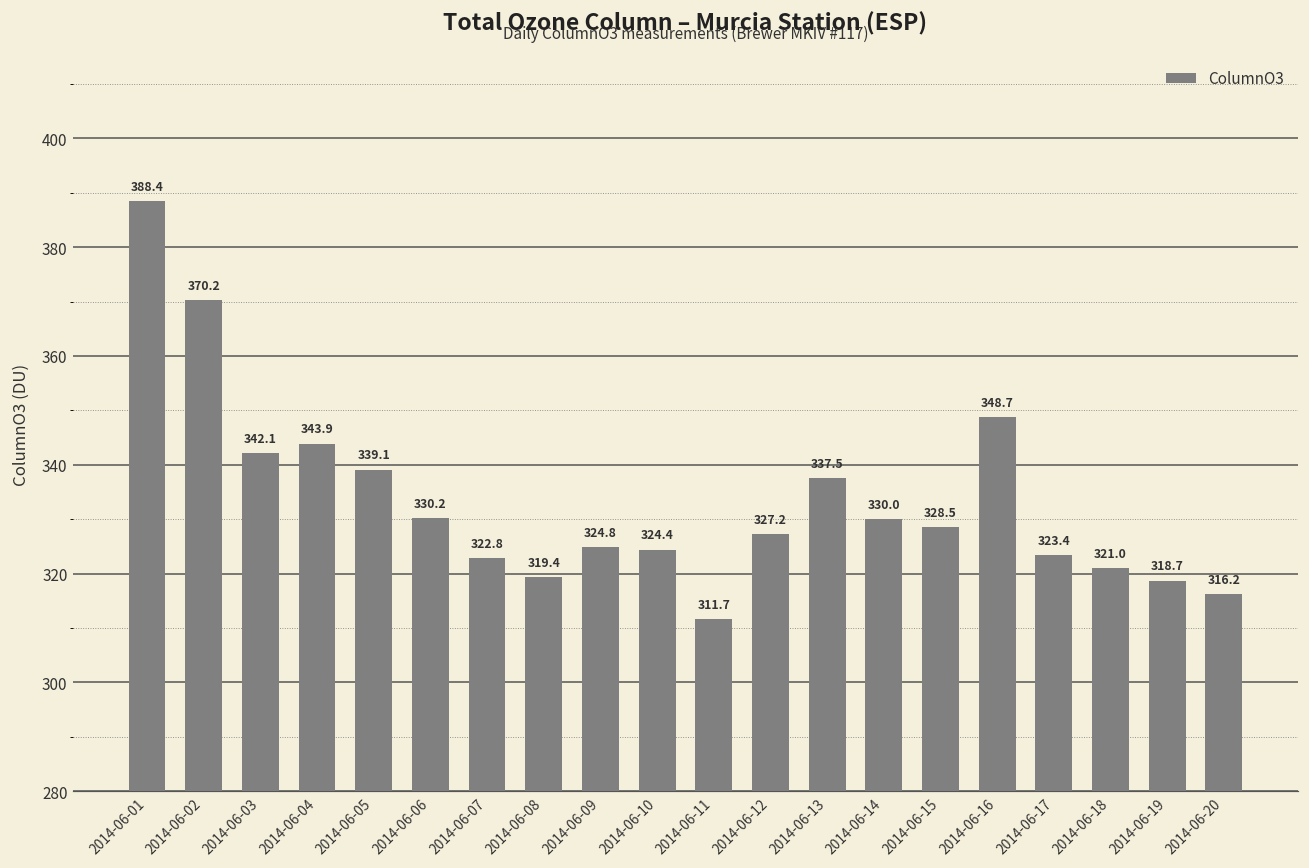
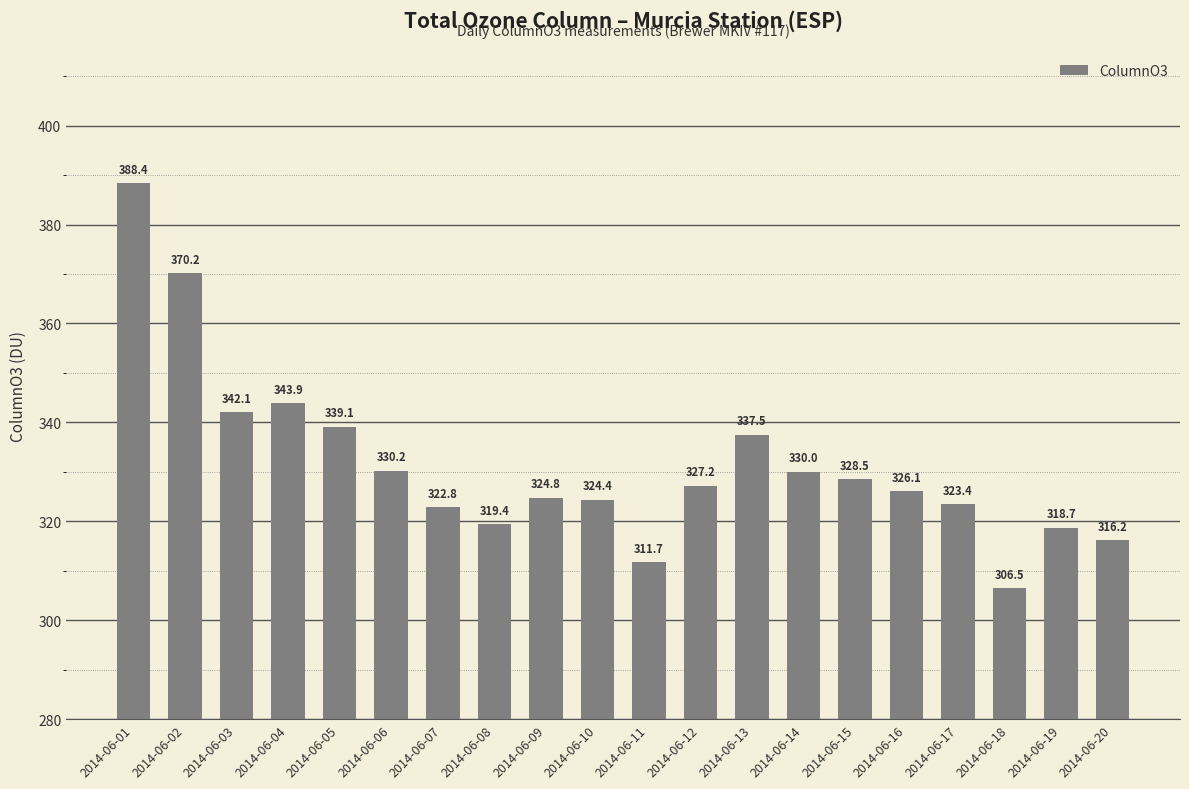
  {
    "2014-06-01": 388.4,
    "2014-06-02": 370.2,
    "2014-06-03": 342.1,
    "2014-06-04": 343.9,
    "2014-06-05": 339.1,
    "2014-06-06": 330.2,
    "2014-06-07": 322.8,
    "2014-06-08": 319.4,
    "2014-06-09": 324.8,
    "2014-06-10": 324.4,
    "2014-06-11": 311.7,
    "2014-06-12": 327.2,
    "2014-06-13": 337.5,
    "2014-06-14": 330.0,
    "2014-06-15": 328.5,
-   "2014-06-16": 348.7,
+   "2014-06-16": 326.1,
    "2014-06-17": 323.4,
-   "2014-06-18": 321.0,
+   "2014-06-18": 306.5,
    "2014-06-19": 318.7,
    "2014-06-20": 316.2
  }
